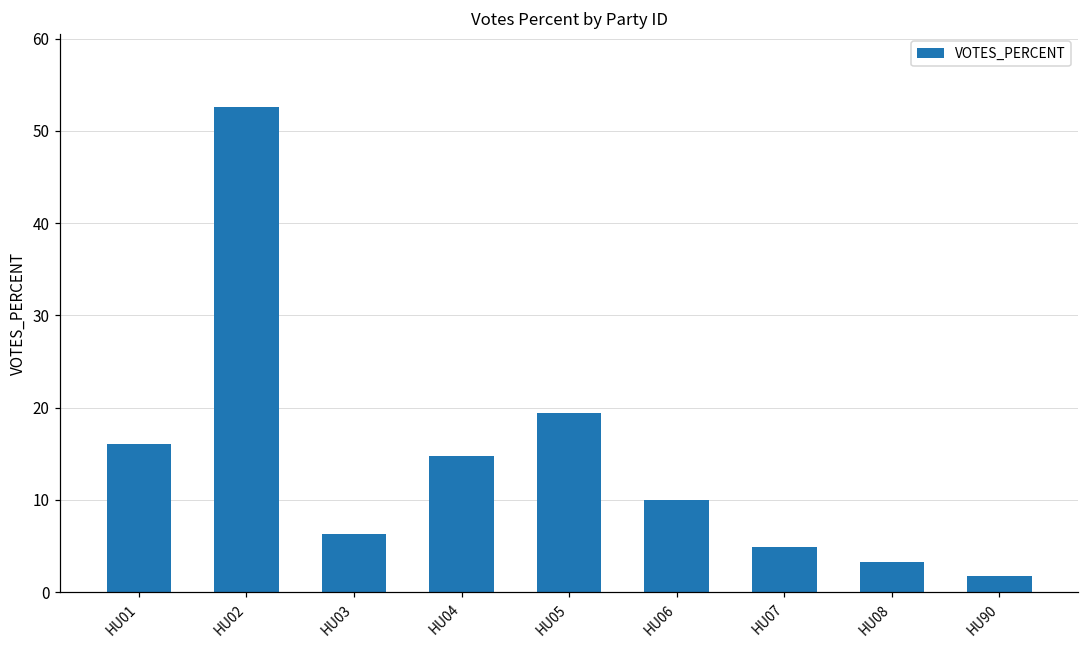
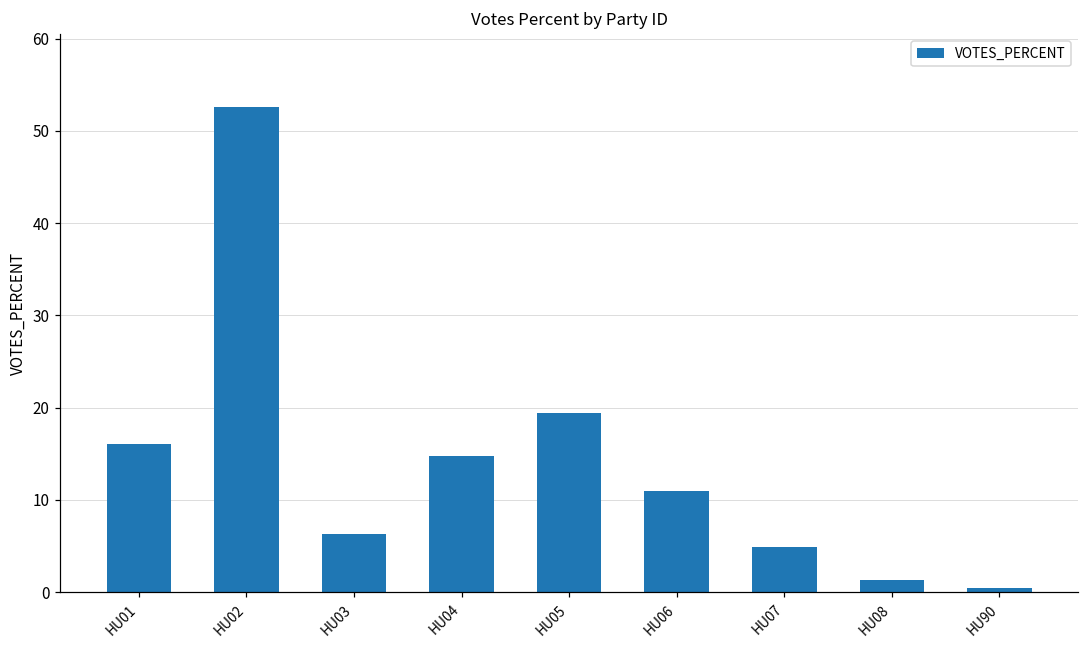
  {
    "HU01": 16,
    "HU02": 53,
    "HU03": 6,
    "HU04": 15,
    "HU05": 19,
-   "HU06": 10,
+   "HU06": 11,
    "HU07": 5,
-   "HU08": 3,
-   "HU90": 2
+   "HU08": 1,
+   "HU90": 0
  }
